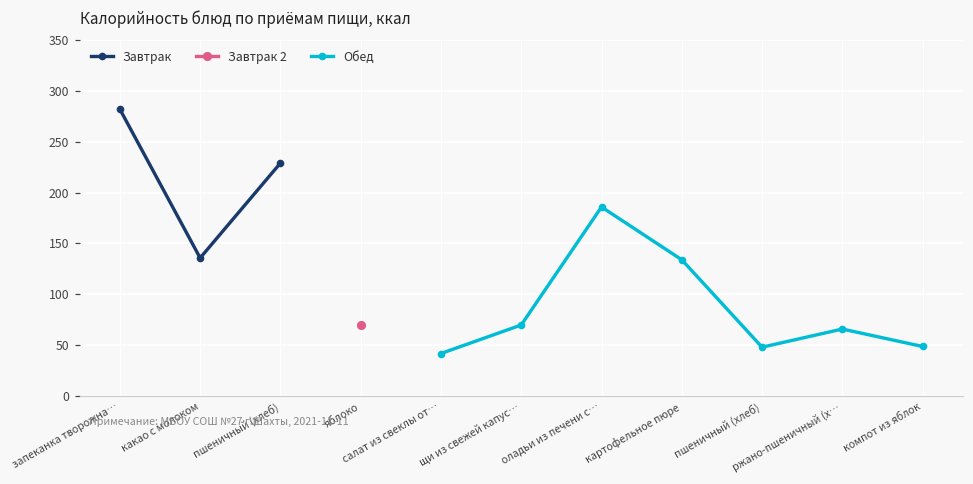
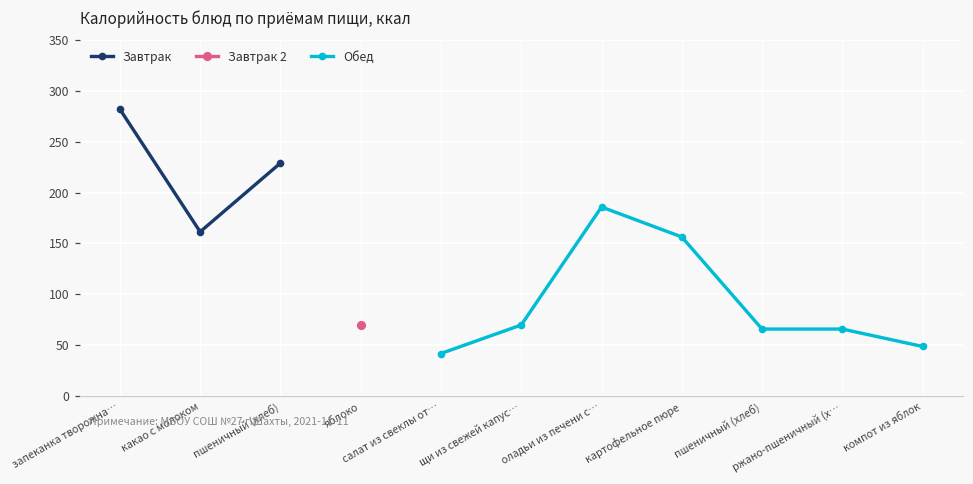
  {
    "Завтрак": {
      "запеканка творожна…": 280,
-     "какао с молоком": 140,
+     "какао с молоком": 160,
      "пшеничный (хлеб)": 230
    },
    "Завтрак 2": {
      "яблоко": 70
    },
    "Обед": {
      "салат из свеклы от…": 40,
      "щи из свежей капус…": 70,
      "оладьи из печени с…": 190,
-     "картофельное пюре": 130,
-     "пшеничный (хлеб)": 50,
+     "картофельное пюре": 160,
+     "пшеничный (хлеб)": 70,
      "ржано-пшеничный (х…": 70,
      "компот из яблок": 50
    }
  }
